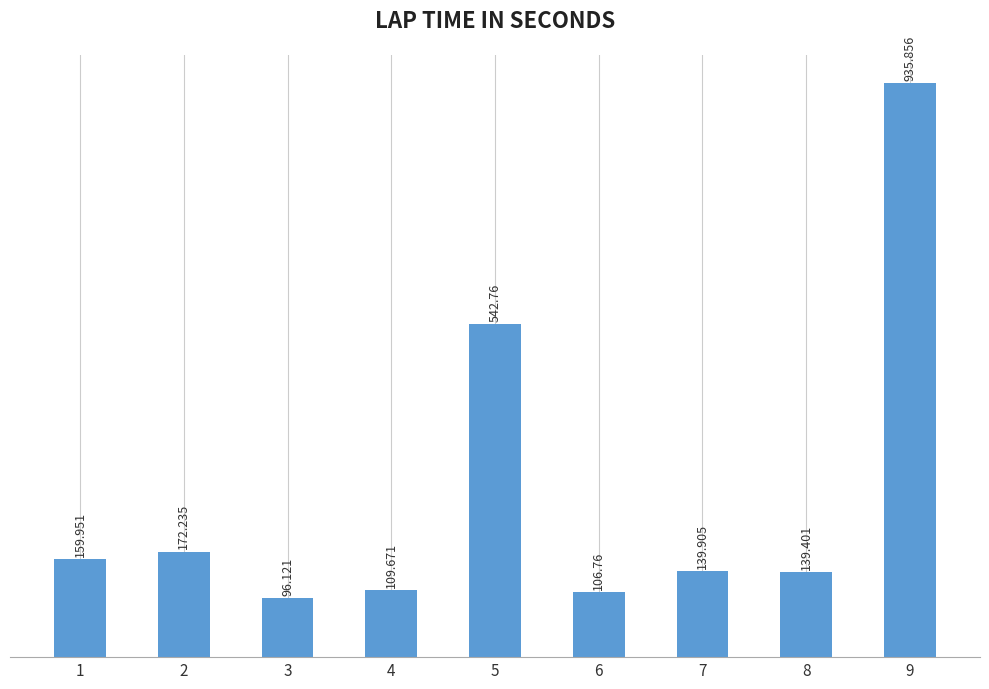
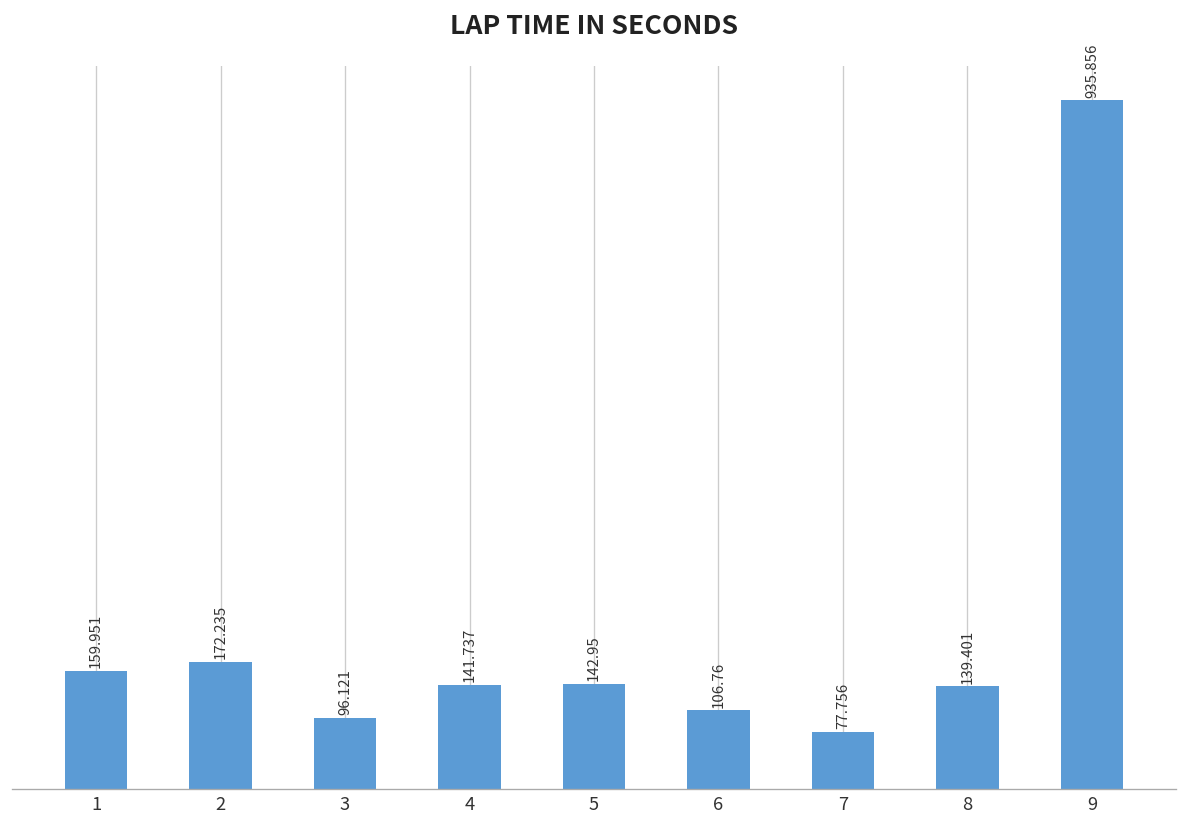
  {
    "1": 159.951,
    "2": 172.235,
    "3": 96.121,
-   "4": 109.671,
-   "5": 542.76,
+   "4": 141.737,
+   "5": 142.95,
    "6": 106.76,
-   "7": 139.905,
+   "7": 77.756,
    "8": 139.401,
    "9": 935.856
  }
